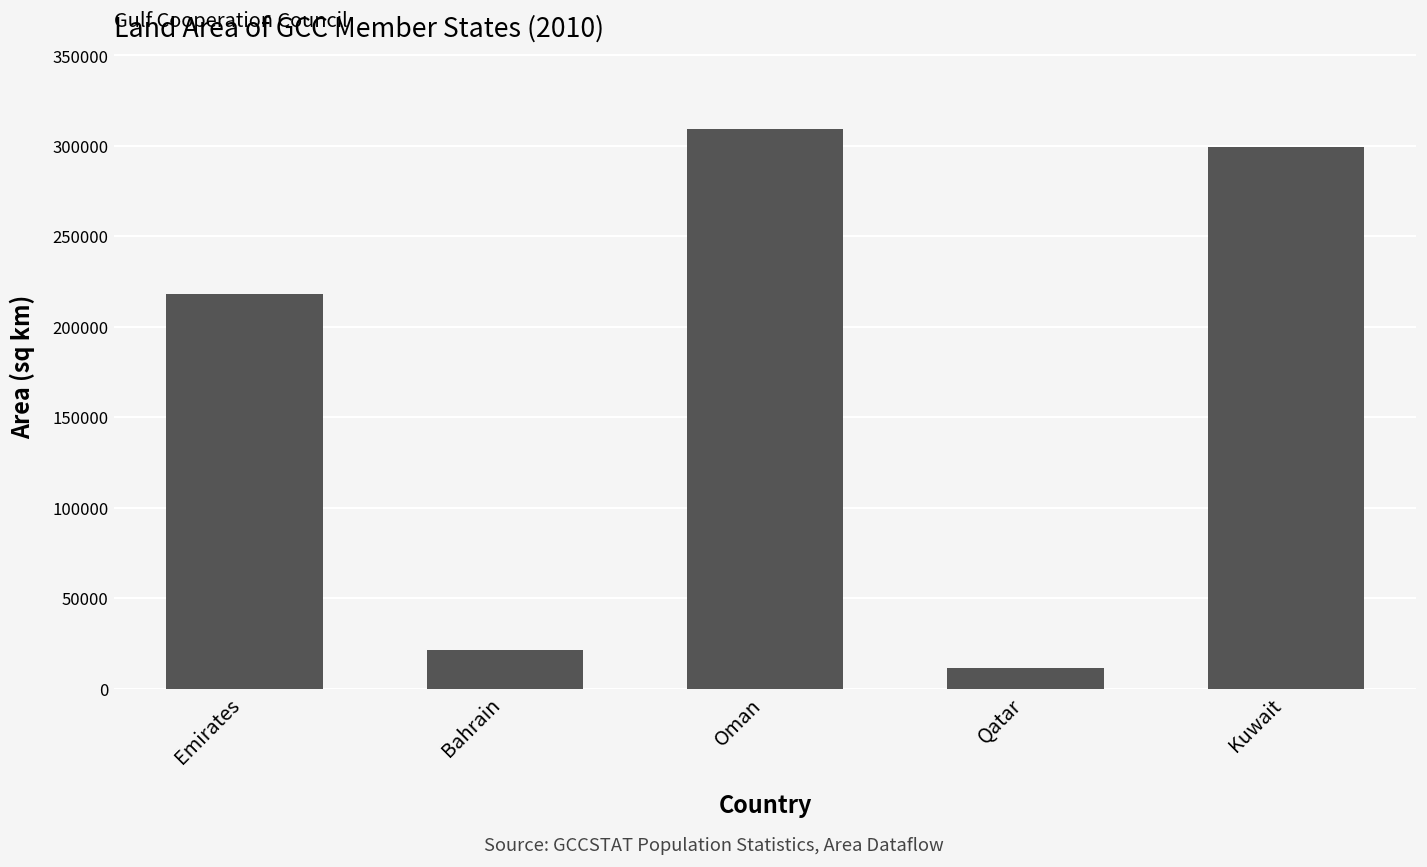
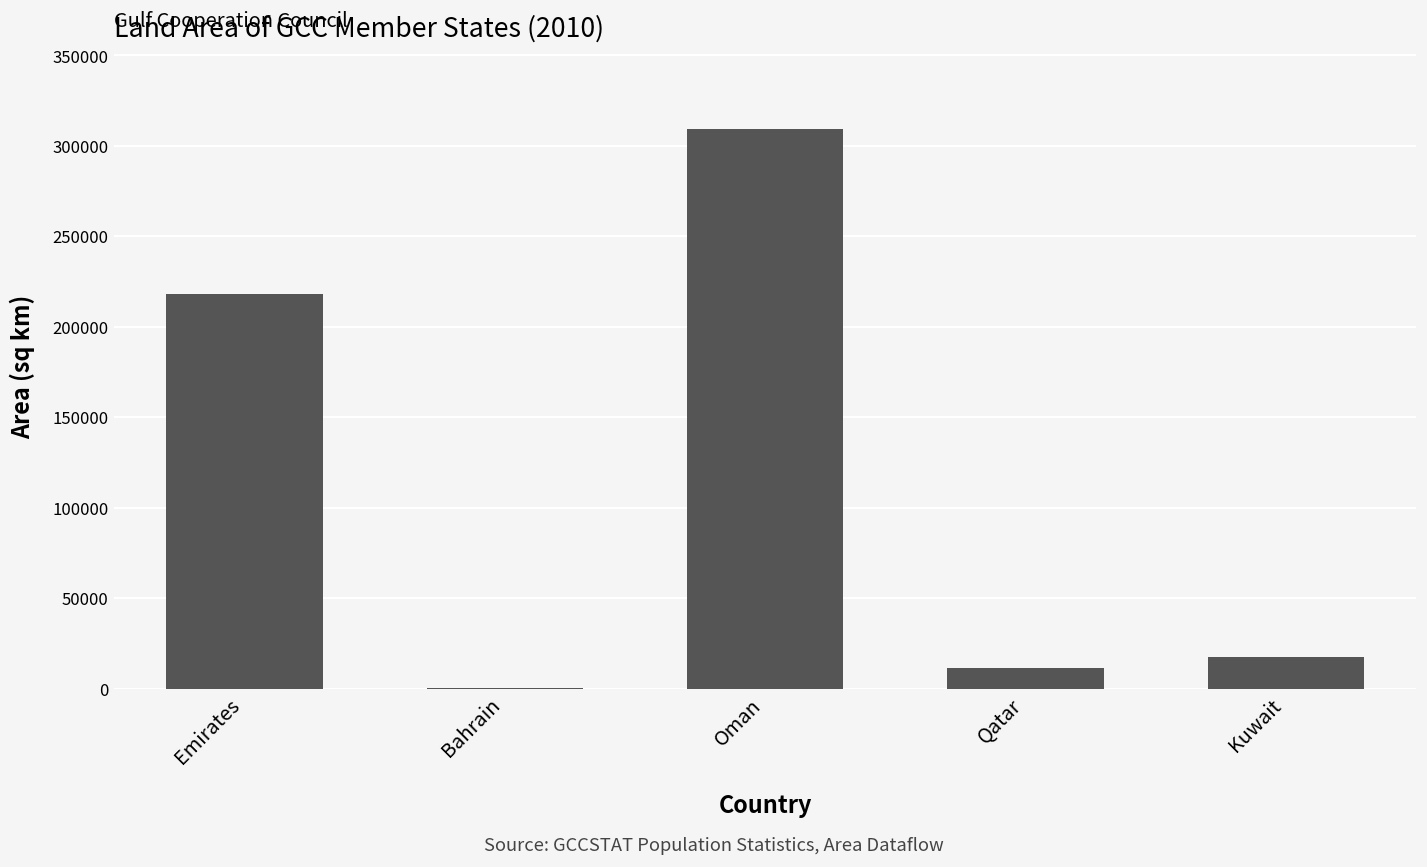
  {
    "Emirates": 218000,
-   "Bahrain": 21000,
+   "Bahrain": 1000,
    "Oman": 310000,
    "Qatar": 12000,
-   "Kuwait": 299000
+   "Kuwait": 18000
  }
